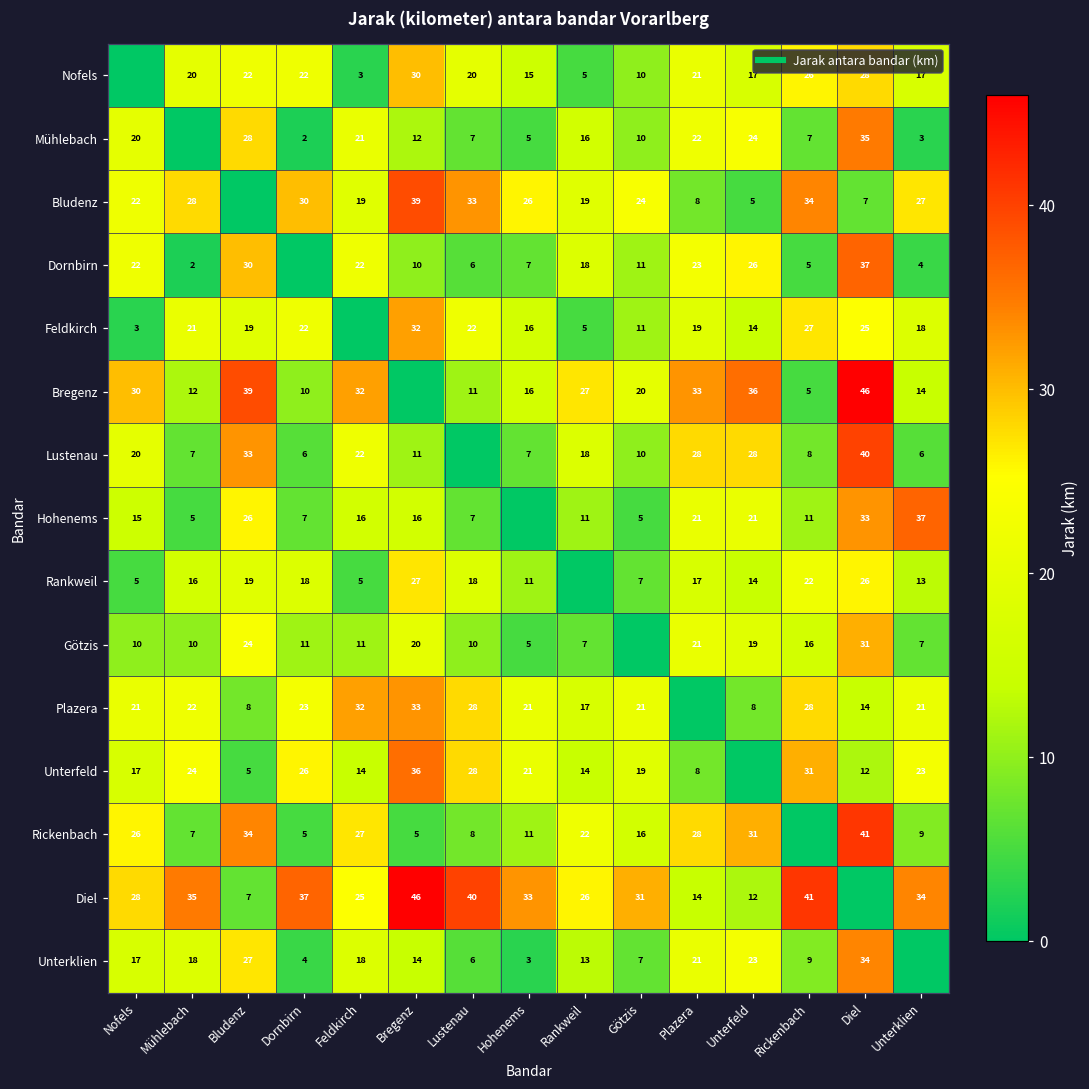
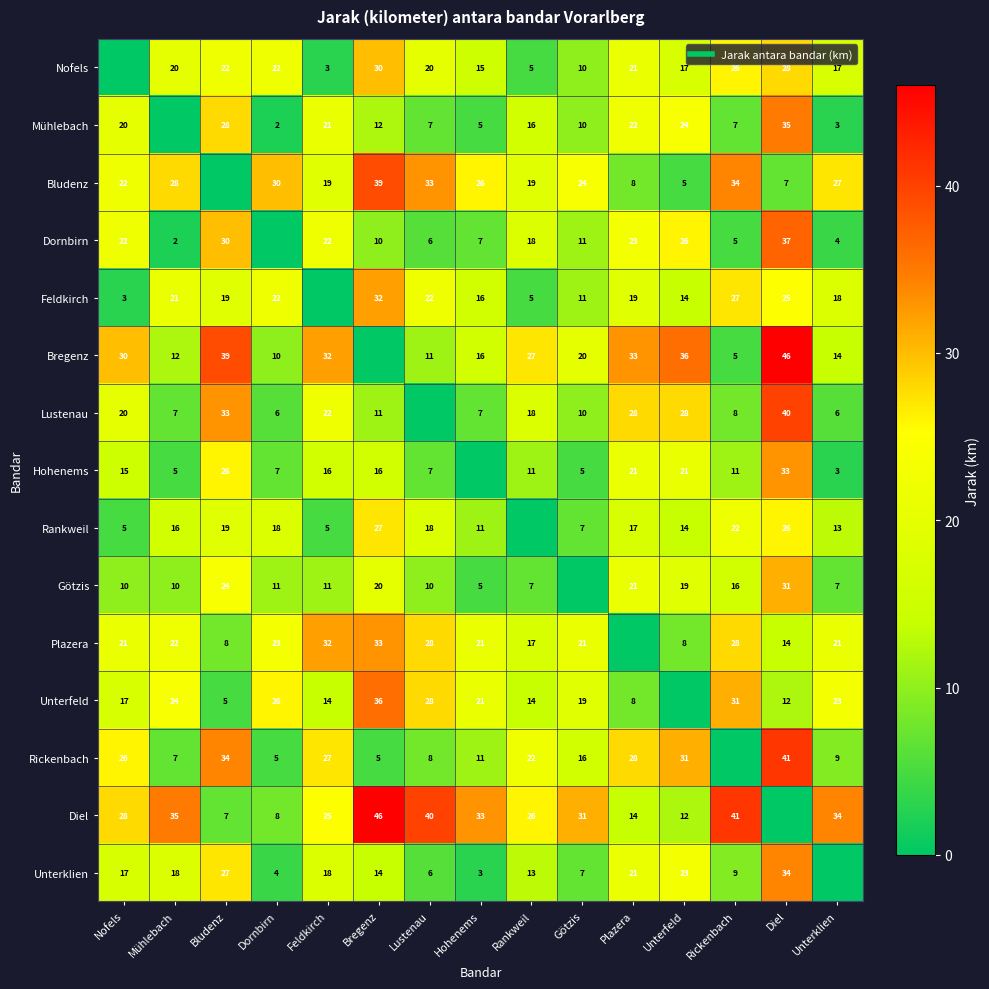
  {
    "Hohenems": {
      "Nofels": 15,
      "Mühlebach": 5,
      "Bludenz": 26,
      "Dornbirn": 7,
      "Feldkirch": 16,
      "Bregenz": 16,
      "Lustenau": 7,
      "Rankweil": 11,
      "Götzis": 5,
      "Plazera": 21,
      "Unterfeld": 21,
      "Rickenbach": 11,
      "Diel": 33,
-     "Unterklien": 37
+     "Unterklien": 3
    },
    "Diel": {
      "Nofels": 28,
      "Mühlebach": 35,
      "Bludenz": 7,
-     "Dornbirn": 37,
+     "Dornbirn": 8,
      "Feldkirch": 25,
      "Bregenz": 46,
      "Lustenau": 40,
      "Hohenems": 33,
      "Rankweil": 26,
      "Götzis": 31,
      "Plazera": 14,
      "Unterfeld": 12,
      "Rickenbach": 41,
      "Unterklien": 34
    }
  }
